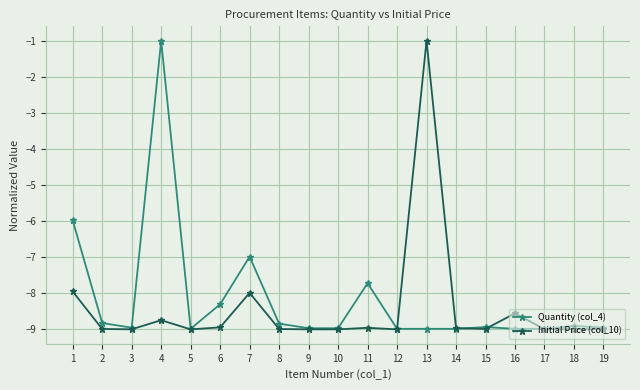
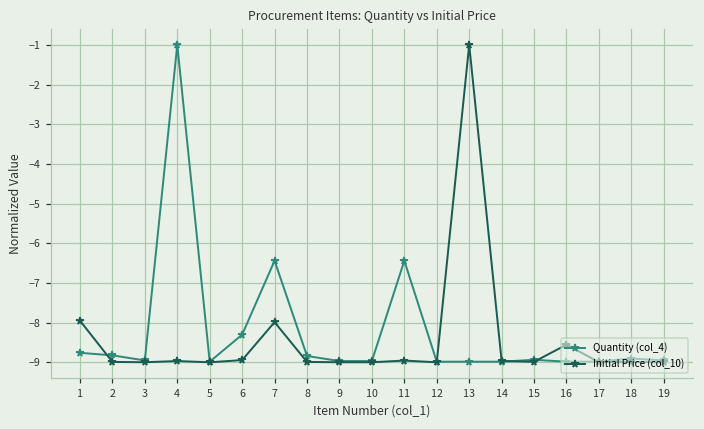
  {
    "Quantity (col_4)": {
-     "1": -6.0,
+     "1": -8.8,
      "2": -8.8,
      "4": -1.0,
      "6": -8.3,
-     "7": -7.0,
+     "7": -6.4,
      "8": -8.8,
-     "11": -7.7,
+     "11": -6.4,
      "13": -9.0
    },
    "Initial Price (col_10)": {
      "1": -7.9,
      "2": -9.0,
-     "4": -8.7,
+     "4": -9.0,
      "6": -8.9,
      "7": -8.0,
      "8": -9.0,
      "11": -9.0,
      "13": -1.0
    }
  }
